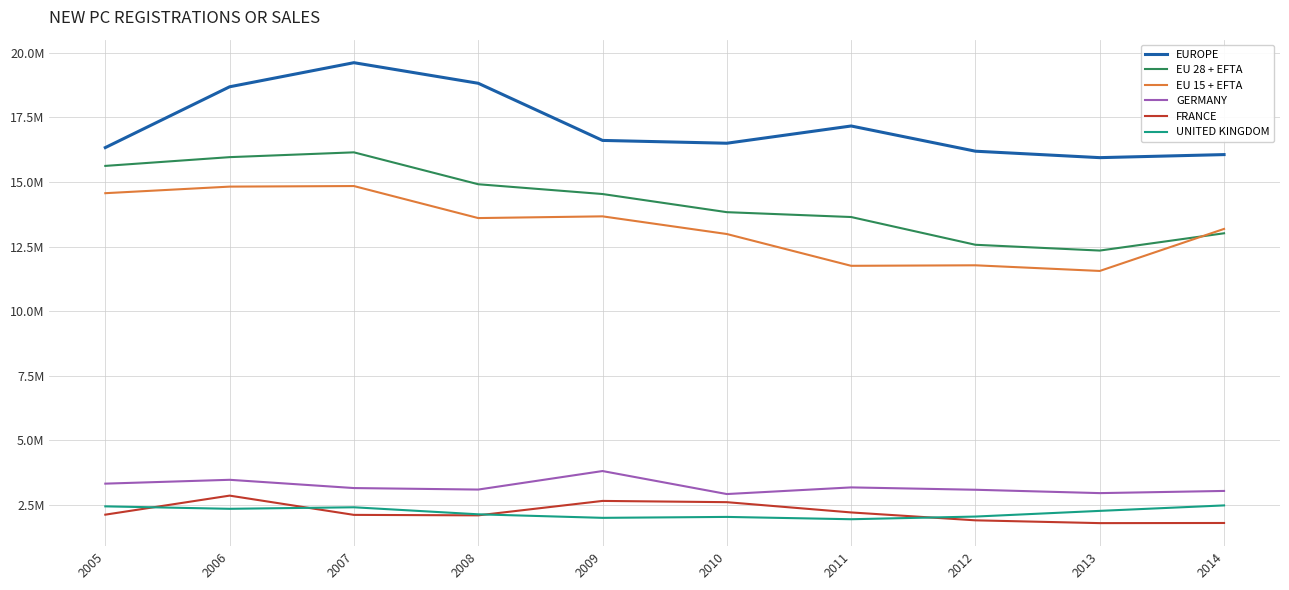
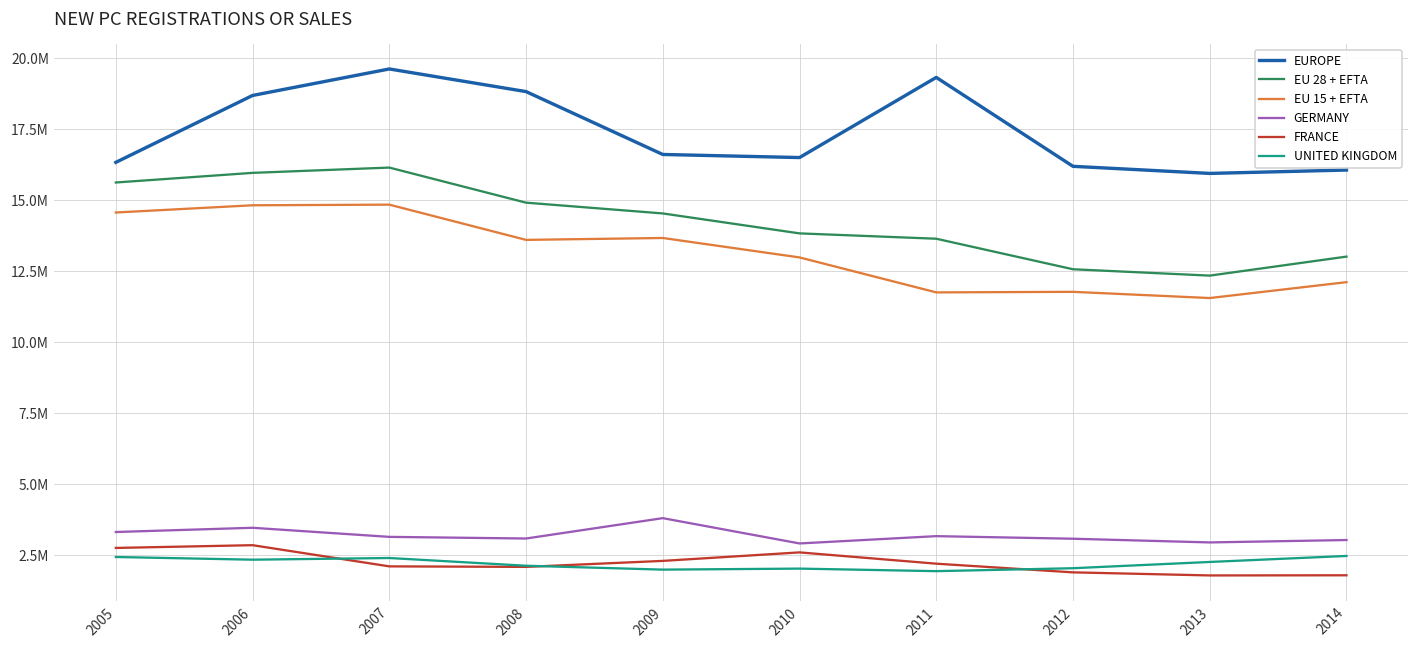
  {
    "EUROPE": {
      "2005": 16300000,
      "2006": 18700000,
      "2007": 19600000,
      "2008": 18800000,
      "2009": 16600000,
      "2010": 16500000,
-     "2011": 17200000,
+     "2011": 19300000,
      "2012": 16200000,
      "2013": 15900000,
      "2014": 16100000
    },
    "EU 15 + EFTA": {
      "2005": 14600000,
      "2006": 14800000,
      "2007": 14800000,
      "2008": 13600000,
      "2009": 13700000,
      "2010": 13000000,
      "2011": 11800000,
      "2012": 11800000,
      "2013": 11600000,
-     "2014": 13200000
+     "2014": 12100000
    },
    "GERMANY": {
      "2005": 3300000,
      "2006": 3500000,
      "2007": 3100000,
      "2008": 3100000,
      "2009": 3800000,
      "2010": 2900000,
      "2011": 3200000,
      "2012": 3100000,
      "2013": 3000000,
      "2014": 3000000
    },
    "FRANCE": {
-     "2005": 2100000,
+     "2005": 2800000,
      "2006": 2900000,
      "2007": 2100000,
-     "2009": 2700000,
+     "2009": 2300000,
      "2010": 2600000,
      "2011": 2200000,
      "2012": 1900000,
      "2013": 1800000,
      "2014": 1800000
    }
  }
